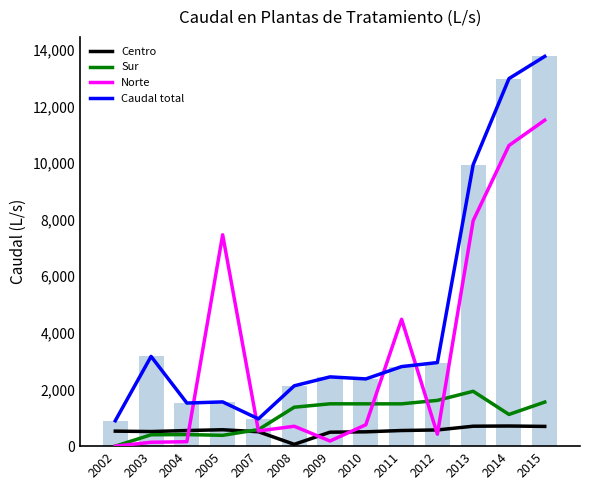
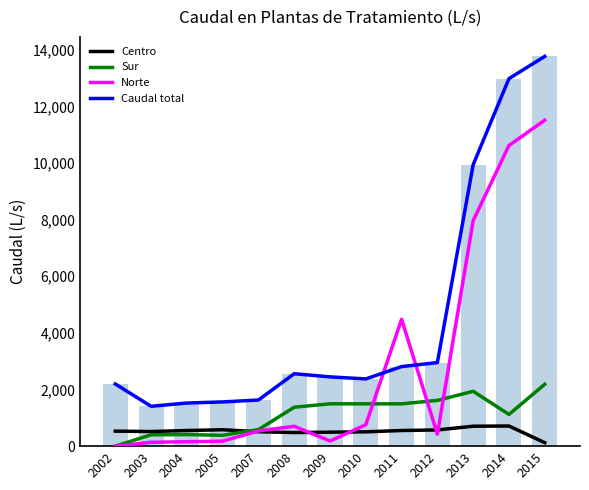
  {
    "Centro": {
      "2002": "500",
      "2003": "500",
      "2004": "600",
      "2005": "600",
-     "2008": "100",
+     "2008": "500",
      "2009": "500",
      "2010": "500",
      "2011": "600",
      "2012": "600",
      "2013": "700",
      "2014": "700",
-     "2015": "700"
+     "2015": "100"
    },
    "Sur": {
      "2003": "400",
      "2004": "400",
      "2005": "400",
      "2008": "1,400",
      "2009": "1,500",
      "2010": "1,500",
      "2011": "1,500",
      "2012": "1,600",
      "2013": "1,900",
      "2014": "1,100",
-     "2015": "1,600"
+     "2015": "2,200"
    },
    "Norte": {
      "2003": "100",
      "2004": "200",
-     "2005": "7,500",
+     "2005": "200",
      "2008": "700",
      "2009": "200",
      "2010": "800",
      "2011": "4,500",
      "2012": "400",
      "2013": "8,000",
      "2014": "10,600",
      "2015": "11,500"
    },
    "Caudal total": {
-     "2002": "900",
-     "2003": "3,200",
+     "2002": "2,200",
+     "2003": "1,400",
      "2004": "1,500",
      "2005": "1,600",
-     "2007": "1,000",
-     "2008": "2,100",
+     "2007": "1,600",
+     "2008": "2,600",
      "2009": "2,400",
      "2010": "2,400",
      "2011": "2,800",
      "2012": "3,000",
      "2013": "9,900",
      "2014": "13,000",
      "2015": "13,800"
    }
  }
